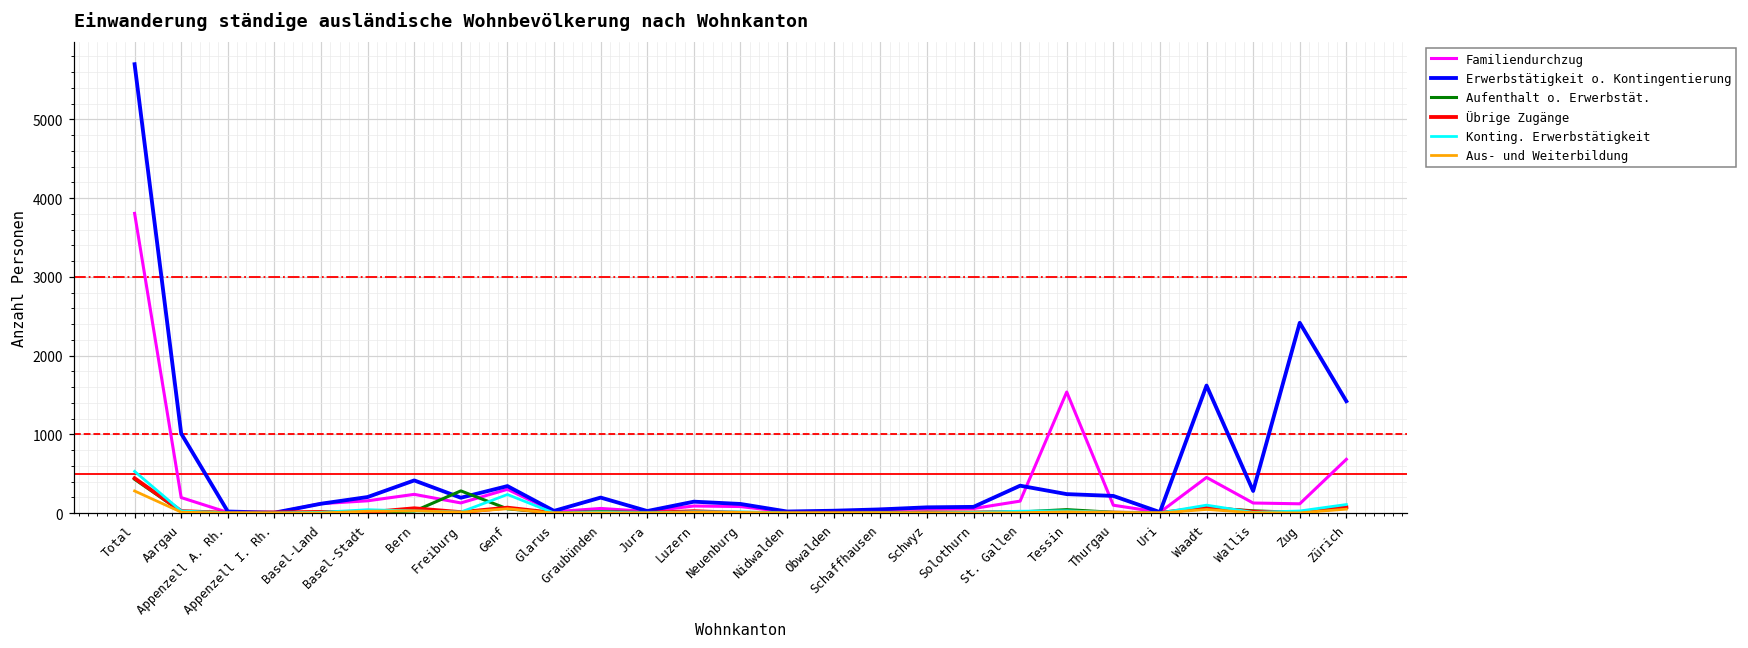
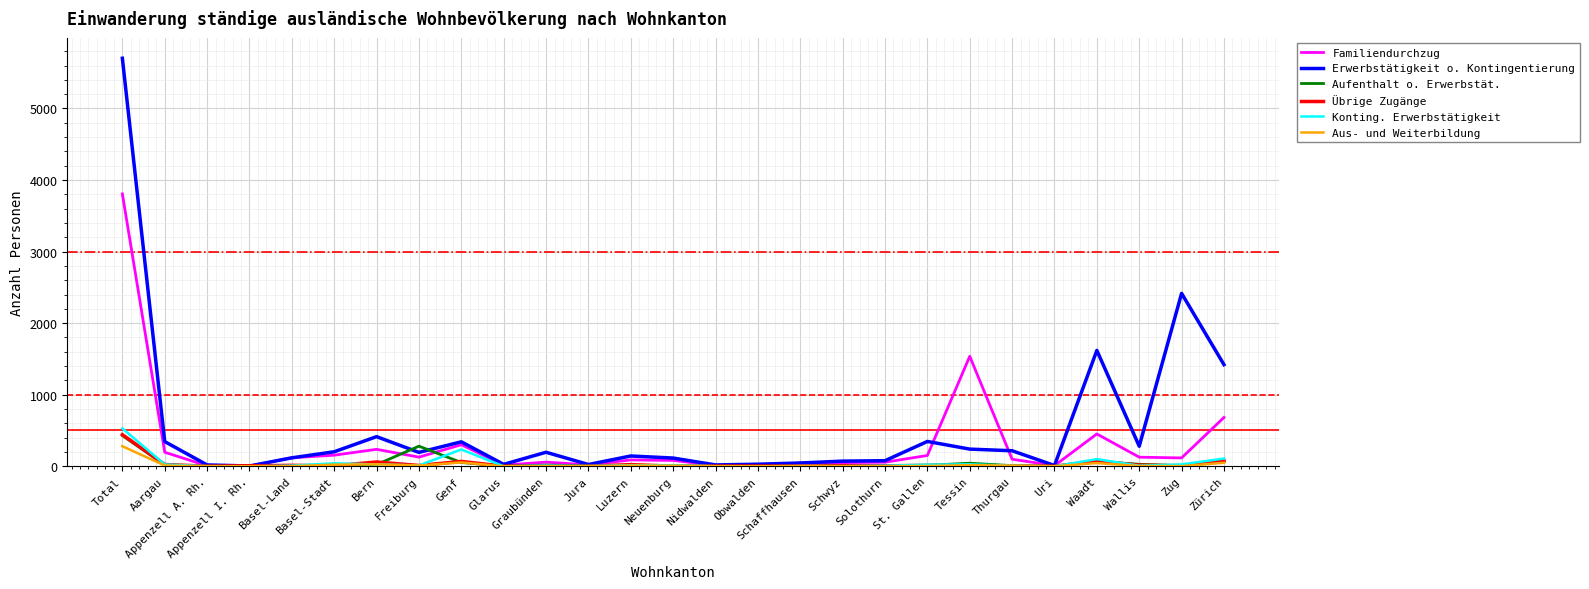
  {
    "Familiendurchzug": {
      "Total": 3800,
      "Aargau": 200,
      "Basel-Stadt": 200,
      "Bern": 200,
      "Freiburg": 100,
      "Genf": 300,
      "Graubünden": 100,
      "Luzern": 100,
      "St. Gallen": 200,
      "Tessin": 1500,
      "Thurgau": 100,
      "Waadt": 500,
      "Wallis": 100,
      "Zug": 100,
      "Zürich": 700
    },
    "Erwerbstätigkeit o. Kontingentierung": {
      "Total": 5700,
-     "Aargau": 1000,
+     "Aargau": 300,
      "Basel-Stadt": 200,
      "Bern": 400,
      "Freiburg": 200,
      "Genf": 300,
      "Graubünden": 200,
      "Luzern": 100,
      "St. Gallen": 300,
      "Tessin": 200,
      "Thurgau": 200,
      "Waadt": 1600,
      "Wallis": 300,
      "Zug": 2400,
      "Zürich": 1400
    },
    "Aufenthalt o. Erwerbstät.": {
      "Freiburg": 300
    },
    "Konting. Erwerbstätigkeit": {
      "Total": 500,
      "Genf": 200
    },
    "Aus- und Weiterbildung": {
      "Total": 300
    }
  }
